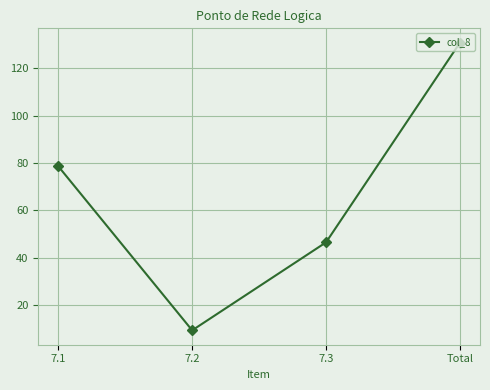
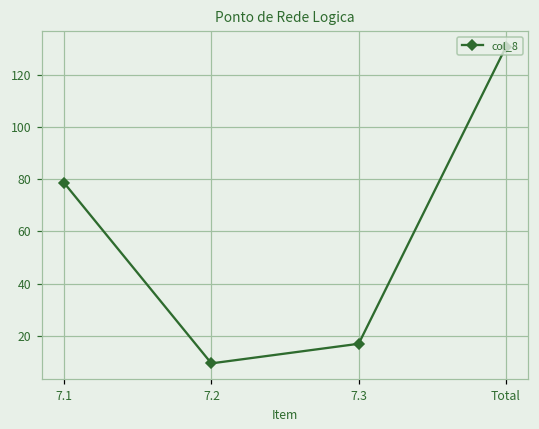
  {
    "7.1": 79,
    "7.2": 9,
-   "7.3": 47
+   "7.3": 17
  }
